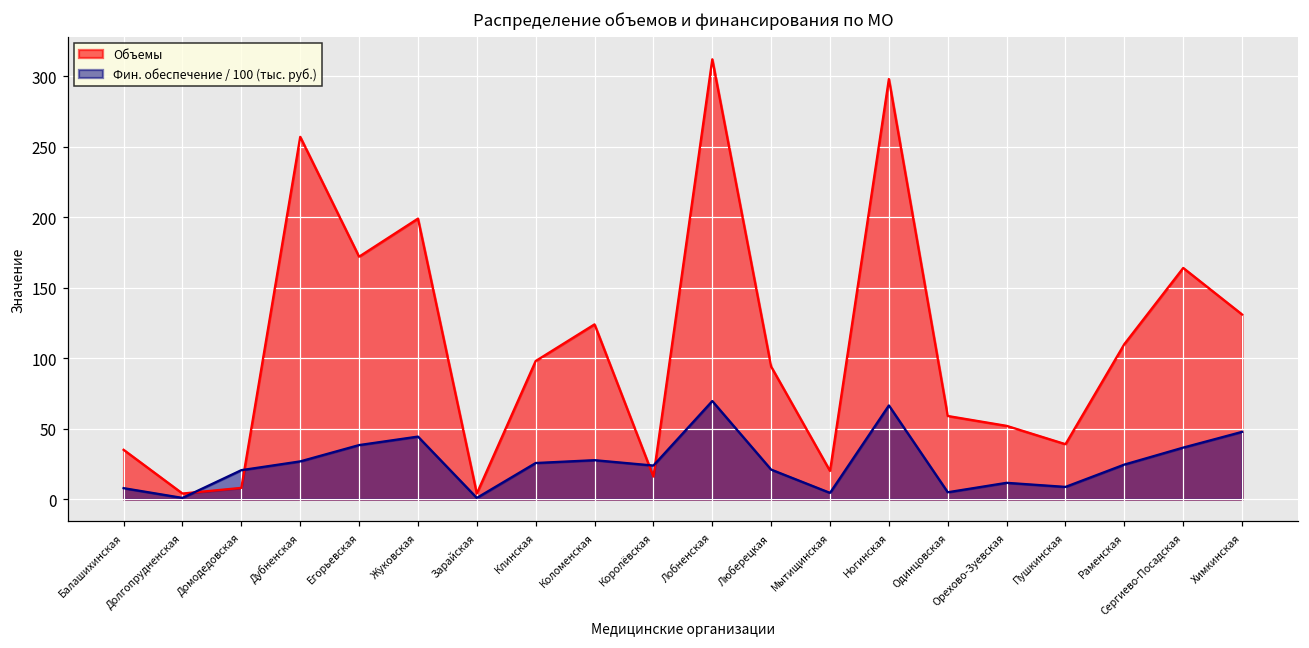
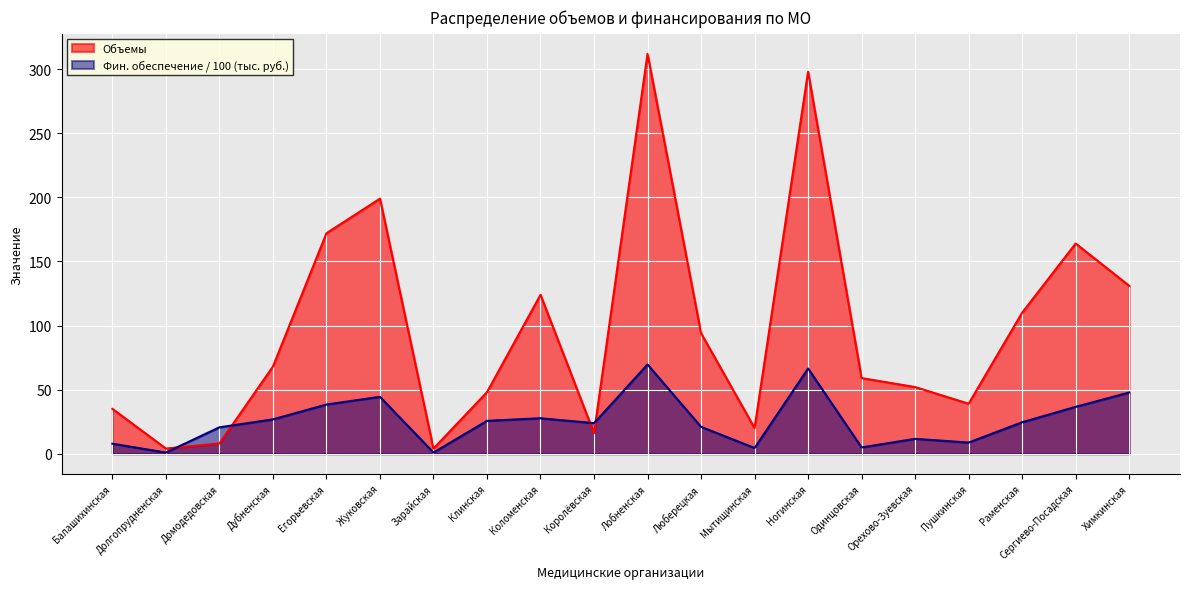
  {
    "Объемы": {
      "Балашихинская": 35,
      "Долгопрудненская": 4,
      "Домодедовская": 8,
-     "Дубненская": 257,
+     "Дубненская": 68,
      "Егорьевская": 172,
      "Жуковская": 199,
      "Зарайская": 4,
-     "Клинская": 98,
+     "Клинская": 48,
      "Коломенская": 124,
      "Королёвская": 16,
      "Лобненская": 312,
      "Люберецкая": 94,
      "Мытищинская": 20,
      "Ногинская": 298,
      "Одинцовская": 59,
      "Орехово-Зуевская": 52,
      "Пушкинская": 39,
      "Раменская": 110,
      "Сергиево-Посадская": 164,
      "Химкинская": 131
    },
    "Фин. обеспечение / 100 (тыс. руб.)": {
      "Балашихинская": 8,
      "Долгопрудненская": 1,
      "Домодедовская": 21,
      "Дубненская": 27,
      "Егорьевская": 38,
      "Жуковская": 44,
      "Зарайская": 1,
      "Клинская": 26,
      "Коломенская": 28,
      "Королёвская": 24,
      "Лобненская": 70,
      "Люберецкая": 21,
      "Мытищинская": 4,
      "Ногинская": 66,
      "Одинцовская": 5,
      "Орехово-Зуевская": 12,
      "Пушкинская": 9,
      "Раменская": 25,
      "Сергиево-Посадская": 37,
      "Химкинская": 48
    }
  }
